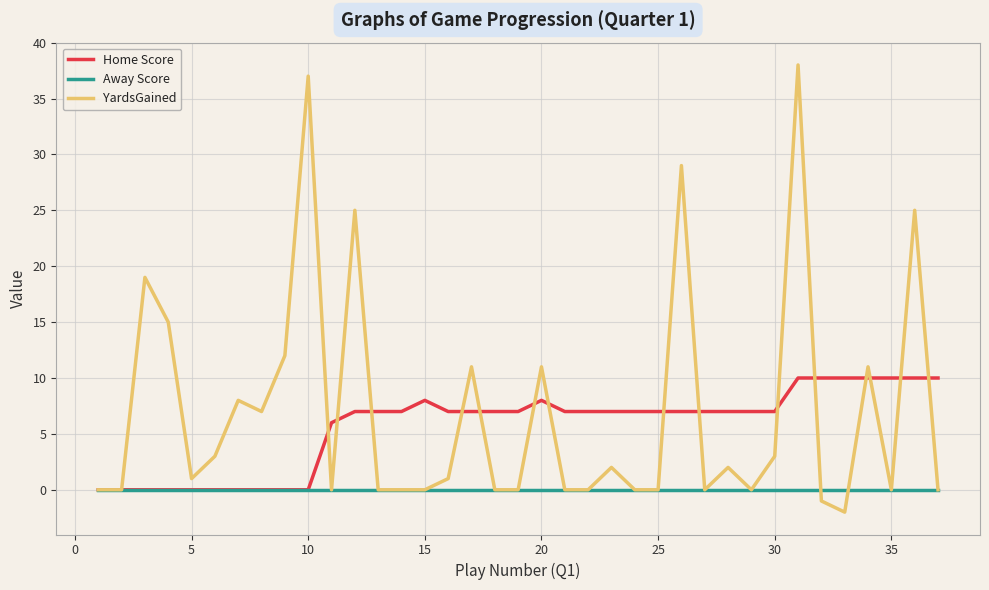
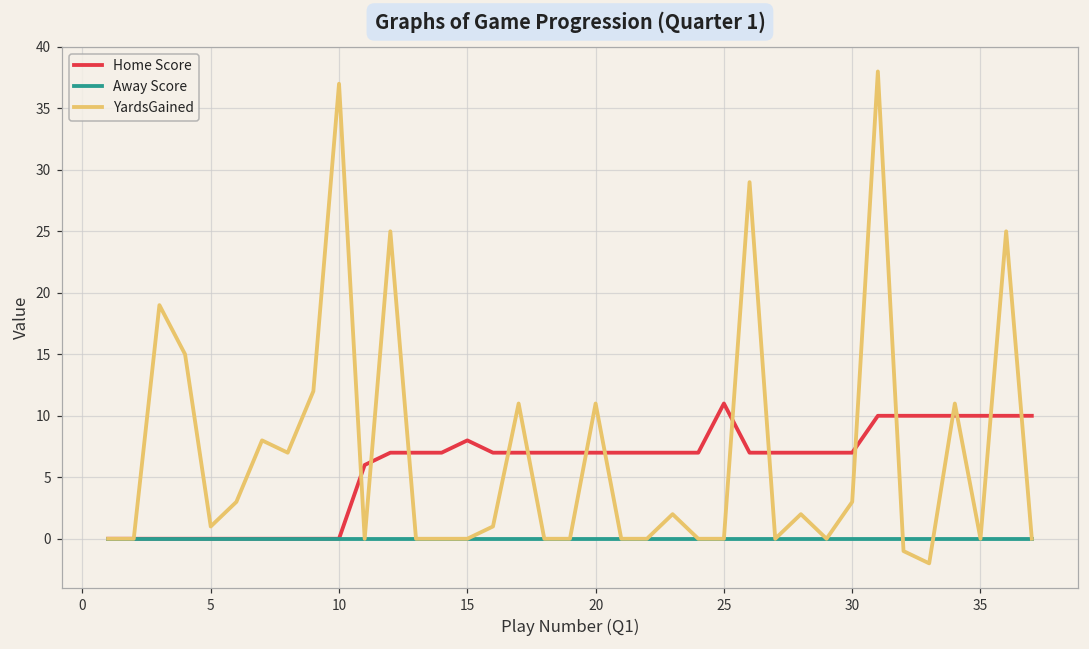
  {
    "Home Score": {
      "15": 8,
-     "20": 8,
-     "25": 7,
+     "20": 7,
+     "25": 11,
      "30": 7,
      "35": 10
    },
    "Away Score": {
      "20": 0,
      "30": 0
    },
    "YardsGained": {
      "5": 1,
      "10": 37,
      "20": 11,
      "30": 3
    }
  }
